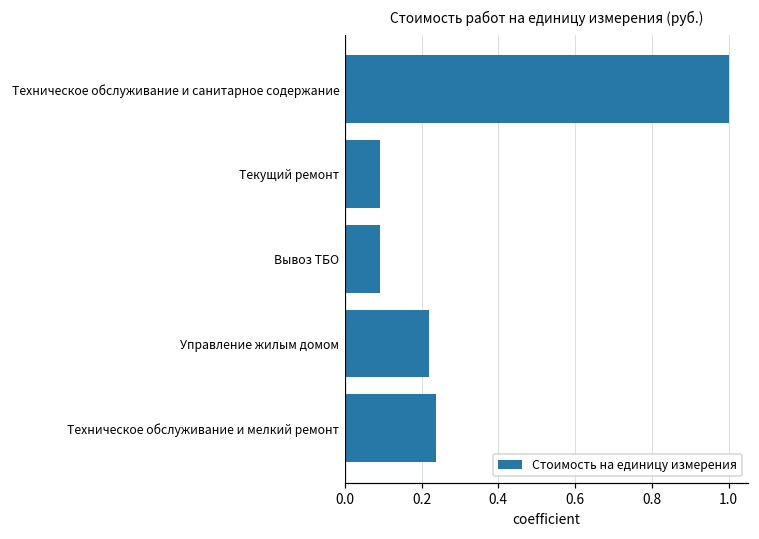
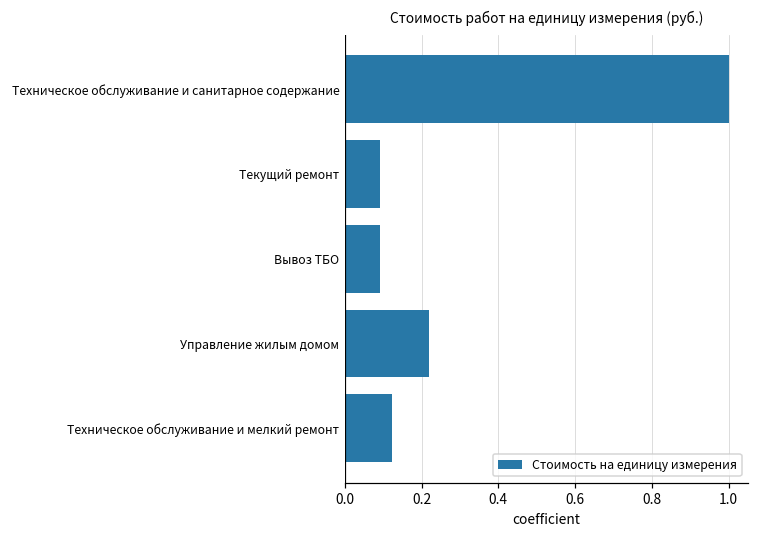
  {
    "Техническое обслуживание и санитарное содержание": 1.00,
    "Текущий ремонт": 0.09,
    "Вывоз ТБО": 0.09,
    "Управление жилым домом": 0.22,
-   "Техническое обслуживание и мелкий ремонт": 0.24
+   "Техническое обслуживание и мелкий ремонт": 0.12
  }
